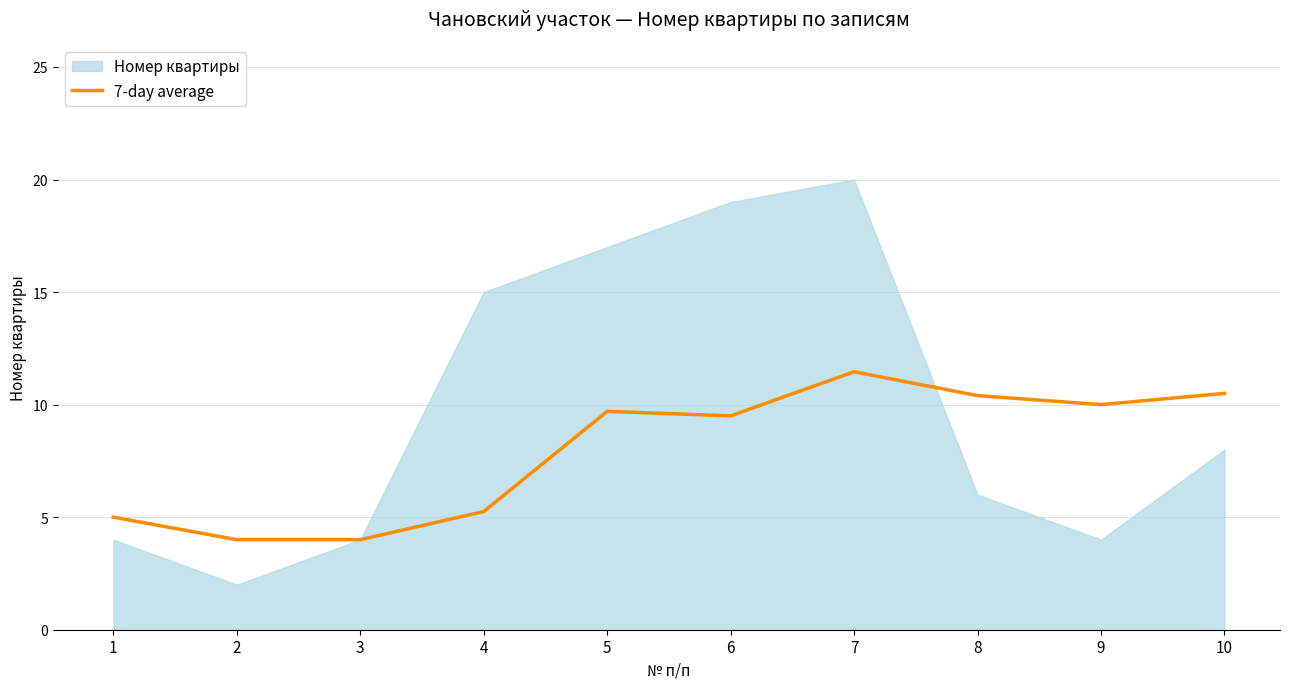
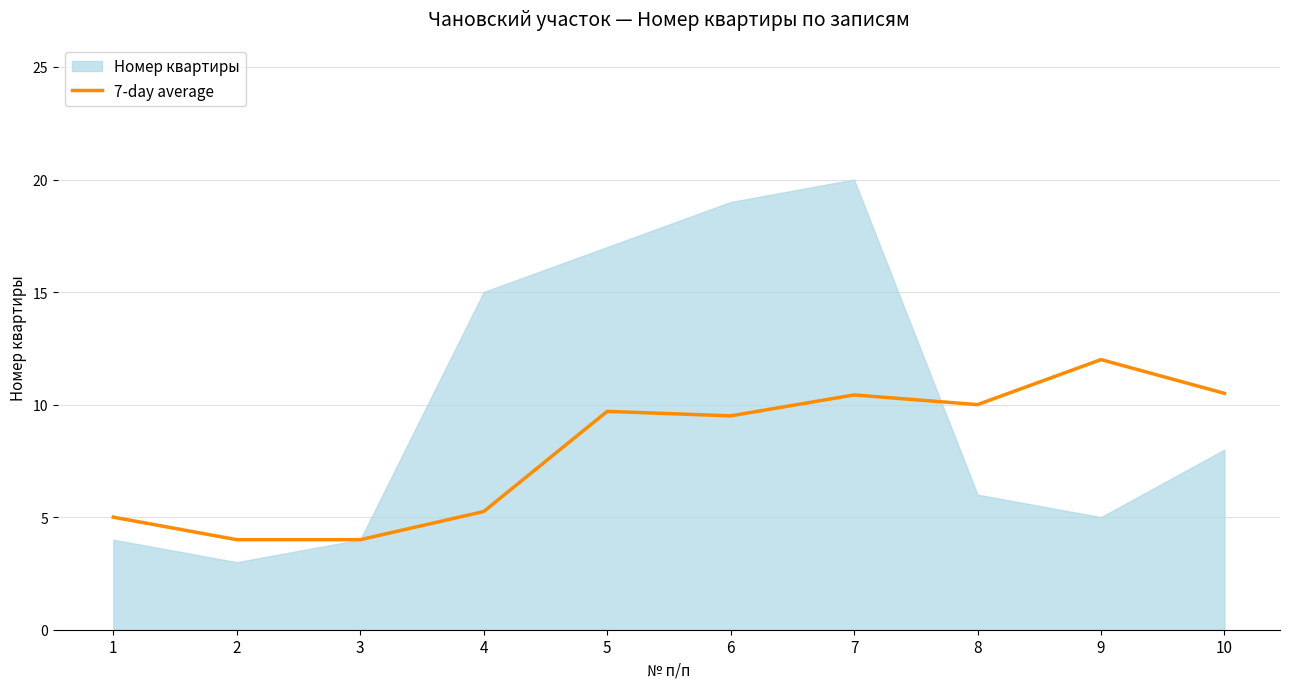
  {
    "7-day average": {
      "1": 5.0,
      "2": 4.0,
      "4": 5.3,
      "5": 9.7,
      "6": 9.5,
-     "7": 11.5,
-     "8": 10.4,
-     "9": 10,
+     "7": 10.4,
+     "8": 10.0,
+     "9": 12,
      "10": 10.5
    },
    "Номер квартиры": {
      "1": 4,
-     "2": 2,
+     "2": 3,
      "4": 15,
      "5": 17,
      "6": 19,
      "7": 20,
      "8": 6,
-     "9": 4,
+     "9": 5,
      "10": 8
    }
  }
